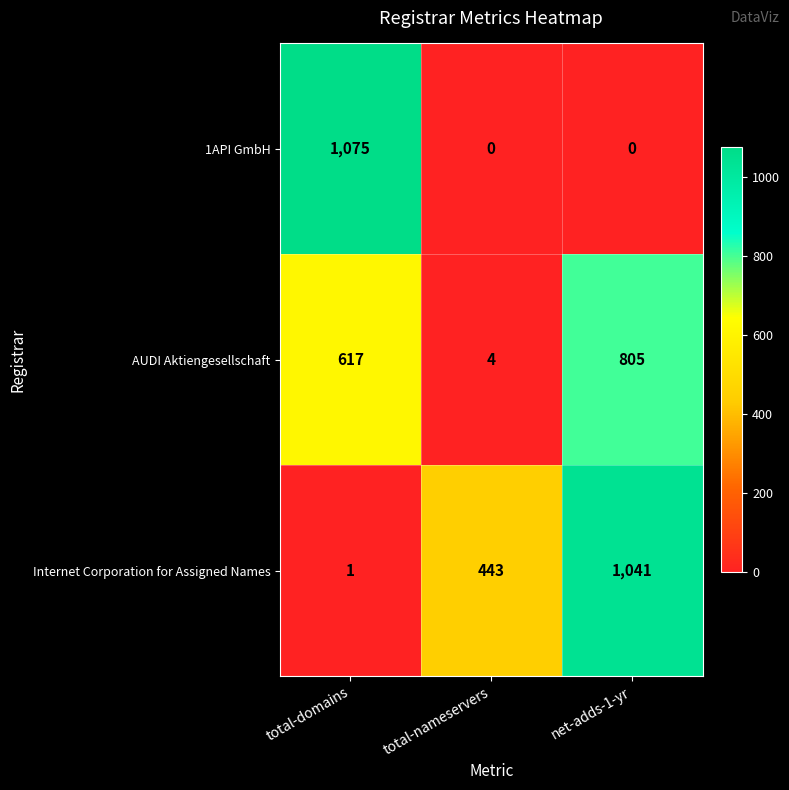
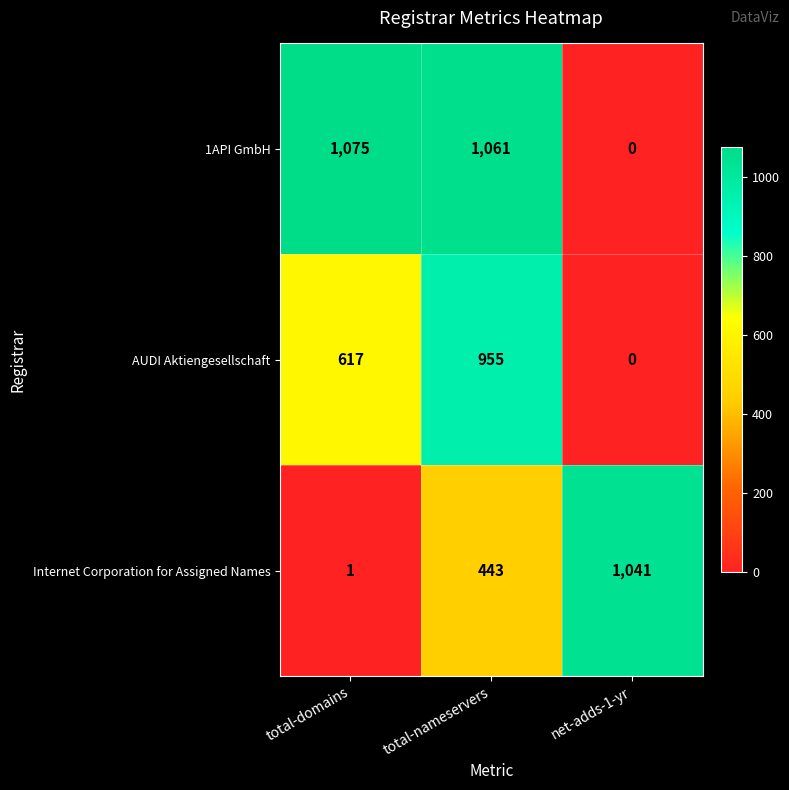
  {
    "1API GmbH": {
      "total-domains": "1,075",
-     "total-nameservers": "0",
+     "total-nameservers": "1,061",
      "net-adds-1-yr": "0"
    },
    "AUDI Aktiengesellschaft": {
      "total-domains": "617",
-     "total-nameservers": "4",
-     "net-adds-1-yr": "805"
+     "total-nameservers": "955",
+     "net-adds-1-yr": "0"
    },
    "Internet Corporation for Assigned Names": {
      "total-domains": "1",
      "total-nameservers": "443",
      "net-adds-1-yr": "1,041"
    }
  }
